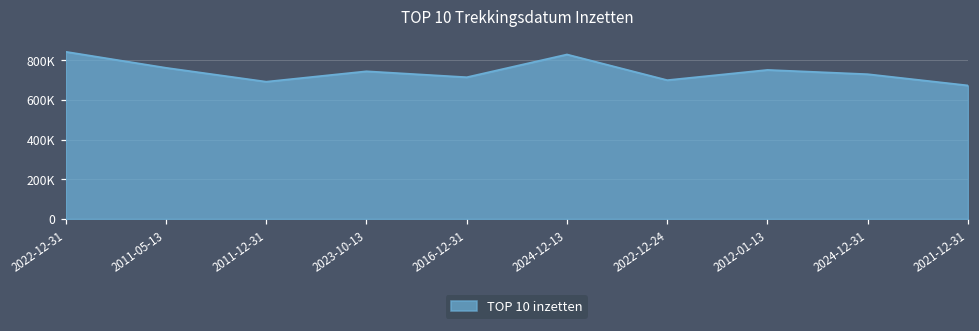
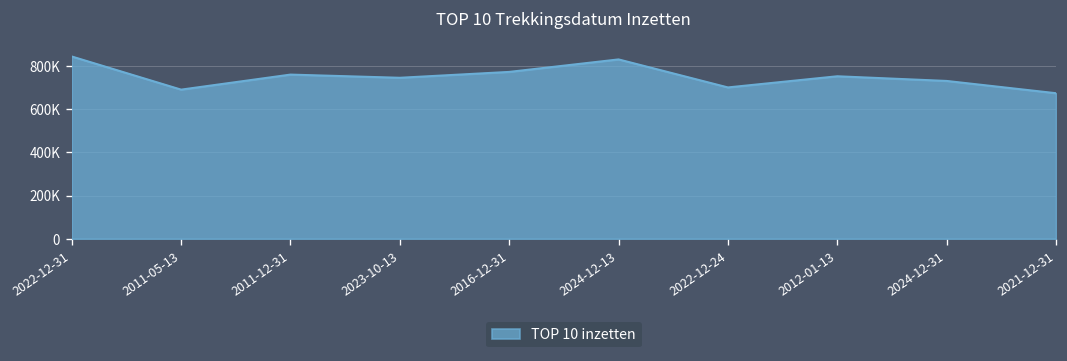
  {
    "2022-12-31": 840000,
-   "2011-05-13": 760000,
-   "2011-12-31": 690000,
+   "2011-05-13": 690000,
+   "2011-12-31": 760000,
    "2023-10-13": 740000,
-   "2016-12-31": 710000,
+   "2016-12-31": 770000,
    "2024-12-13": 830000,
    "2022-12-24": 700000,
    "2012-01-13": 750000,
    "2024-12-31": 730000,
    "2021-12-31": 670000
  }
